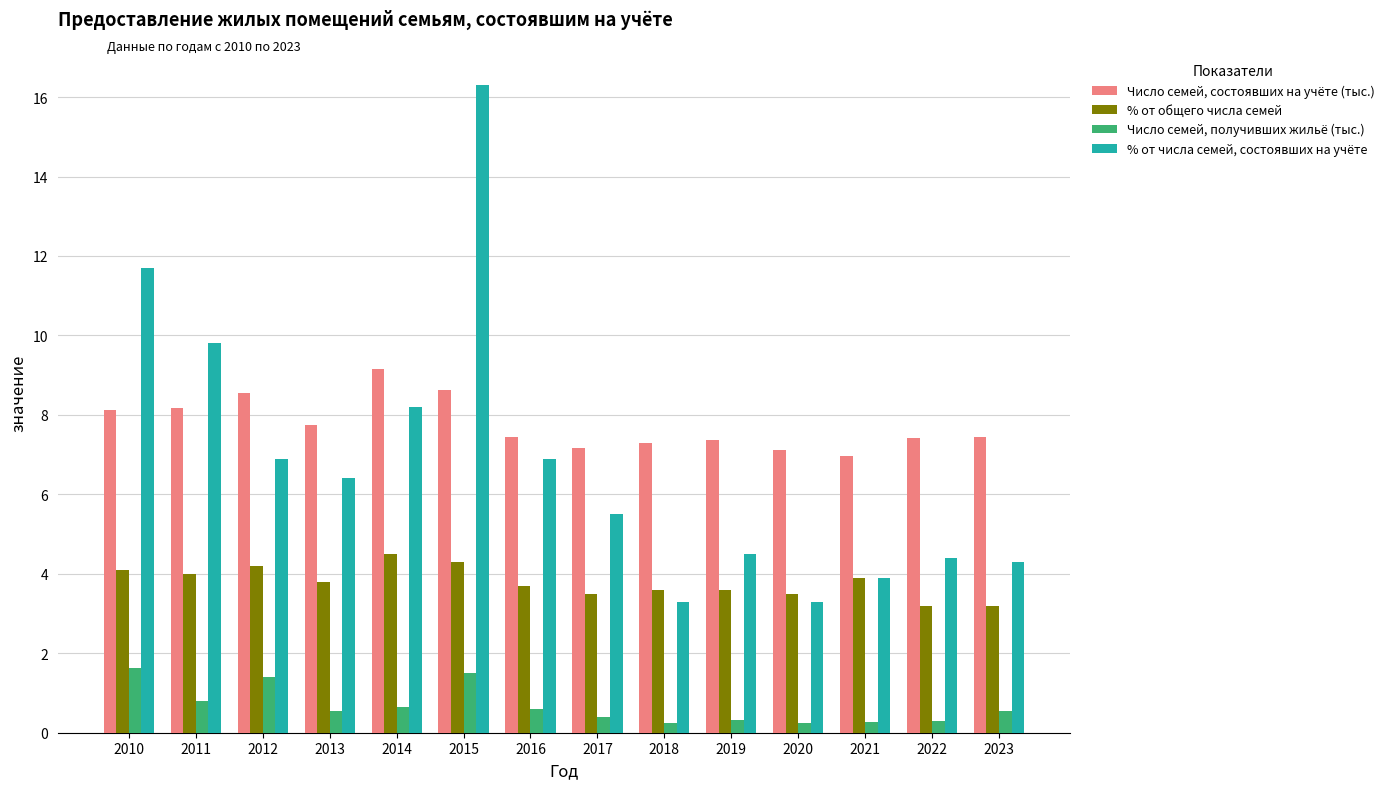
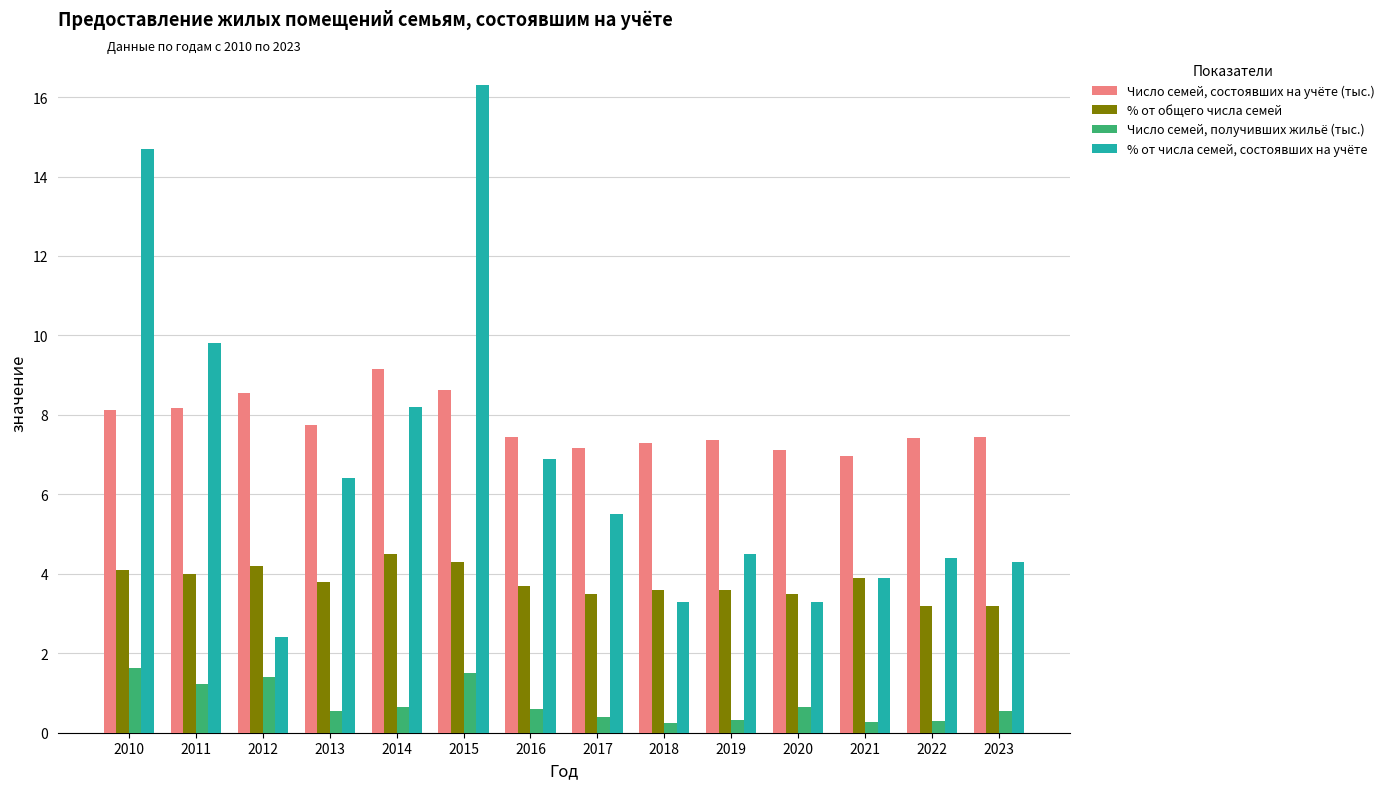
  {
    "Число семей, состоявших на учёте (тыс.)": {
      "2010": 8.1,
      "2011": 8.2,
      "2012": 8.5,
      "2013": 7.8,
      "2014": 9.2,
      "2015": 8.6,
      "2016": 7.4,
      "2017": 7.2,
      "2018": 7.3,
      "2019": 7.4,
      "2020": 7.1,
      "2021": 7.0,
      "2022": 7.4,
      "2023": 7.4
    },
    "% от общего числа семей": {
      "2010": 4.1,
      "2011": 4.0,
      "2012": 4.2,
      "2013": 3.8,
      "2014": 4.5,
      "2015": 4.3,
      "2016": 3.7,
      "2017": 3.5,
      "2018": 3.6,
      "2019": 3.6,
      "2020": 3.5,
      "2021": 3.9,
      "2022": 3.2,
      "2023": 3.2
    },
    "Число семей, получивших жильё (тыс.)": {
      "2010": 1.6,
-     "2011": 0.8,
+     "2011": 1.2,
      "2012": 1.4,
      "2013": 0.5,
      "2014": 0.6,
      "2015": 1.5,
      "2016": 0.6,
      "2017": 0.4,
      "2018": 0.2,
      "2019": 0.3,
-     "2020": 0.2,
+     "2020": 0.6,
      "2021": 0.3,
      "2022": 0.3,
      "2023": 0.6
    },
    "% от числа семей, состоявших на учёте": {
-     "2010": 11.7,
+     "2010": 14.7,
      "2011": 9.8,
-     "2012": 6.9,
+     "2012": 2.4,
      "2013": 6.4,
      "2014": 8.2,
      "2015": 16.3,
      "2016": 6.9,
      "2017": 5.5,
      "2018": 3.3,
      "2019": 4.5,
      "2020": 3.3,
      "2021": 3.9,
      "2022": 4.4,
      "2023": 4.3
    }
  }
